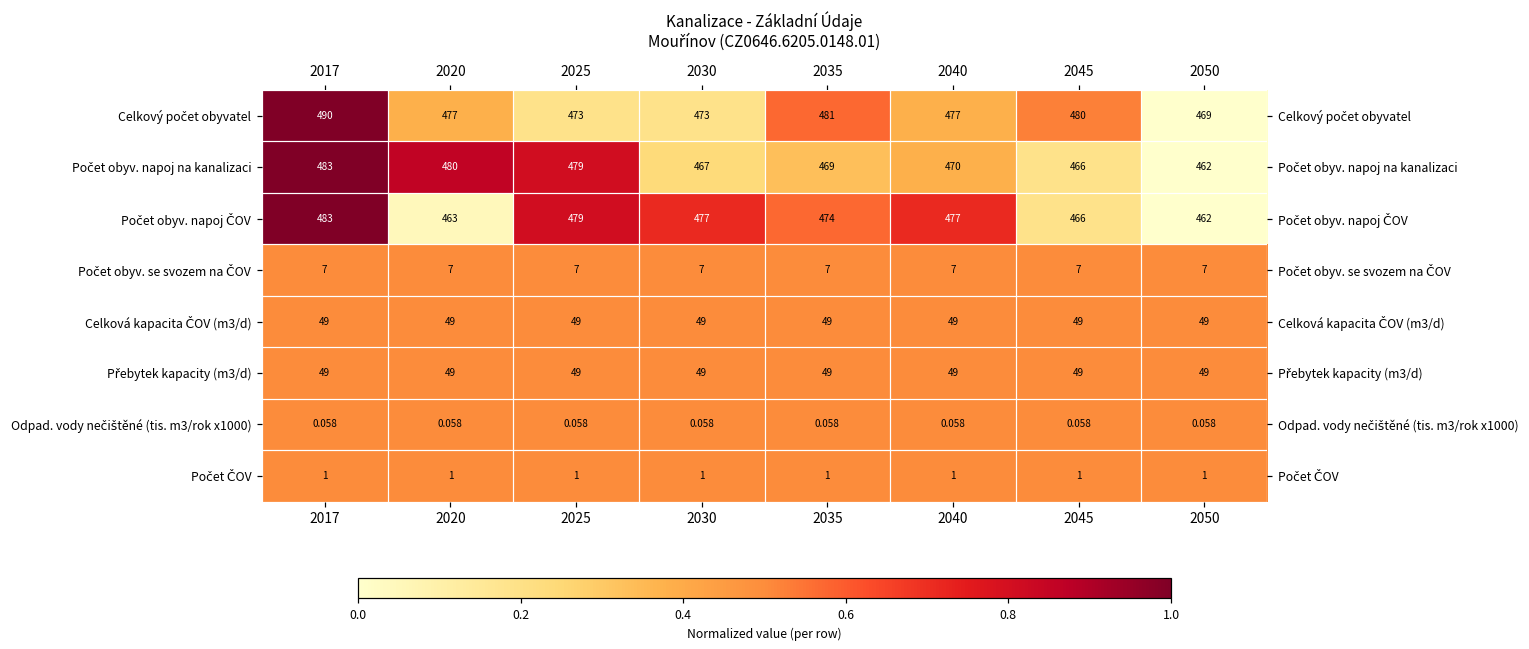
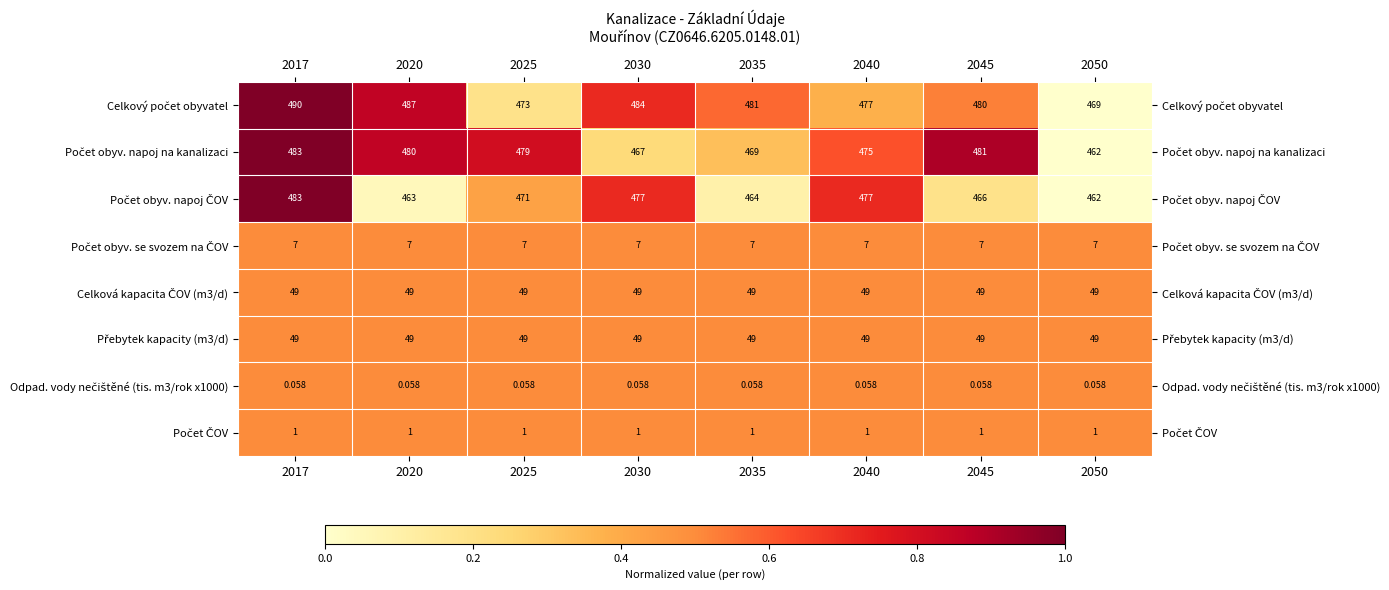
  {
    "Celkový počet obyvatel": {
      "2017": 490,
-     "2020": 477,
+     "2020": 487,
      "2025": 473,
-     "2030": 473,
+     "2030": 484,
      "2035": 481,
      "2040": 477,
      "2045": 480,
      "2050": 469
    },
    "Počet obyv. napoj na kanalizaci": {
      "2017": 483,
      "2020": 480,
      "2025": 479,
      "2030": 467,
      "2035": 469,
-     "2040": 470,
-     "2045": 466,
+     "2040": 475,
+     "2045": 481,
      "2050": 462
    },
    "Počet obyv. napoj ČOV": {
      "2017": 483,
      "2020": 463,
-     "2025": 479,
+     "2025": 471,
      "2030": 477,
-     "2035": 474,
+     "2035": 464,
      "2040": 477,
      "2045": 466,
      "2050": 462
    },
    "Počet obyv. se svozem na ČOV": {
      "2017": 7,
      "2020": 7,
      "2025": 7,
      "2030": 7,
      "2035": 7,
      "2040": 7,
      "2045": 7,
      "2050": 7
    },
    "Celková kapacita ČOV (m3/d)": {
      "2017": 49,
      "2020": 49,
      "2025": 49,
      "2030": 49,
      "2035": 49,
      "2040": 49,
      "2045": 49,
      "2050": 49
    },
    "Přebytek kapacity (m3/d)": {
      "2017": 49,
      "2020": 49,
      "2025": 49,
      "2030": 49,
      "2035": 49,
      "2040": 49,
      "2045": 49,
      "2050": 49
    },
    "Odpad. vody nečištěné (tis. m3/rok x1000)": {
      "2017": 0.058,
      "2020": 0.058,
      "2025": 0.058,
      "2030": 0.058,
      "2035": 0.058,
      "2040": 0.058,
      "2045": 0.058,
      "2050": 0.058
    },
    "Počet ČOV": {
      "2017": 1,
      "2020": 1,
      "2025": 1,
      "2030": 1,
      "2035": 1,
      "2040": 1,
      "2045": 1,
      "2050": 1
    }
  }
